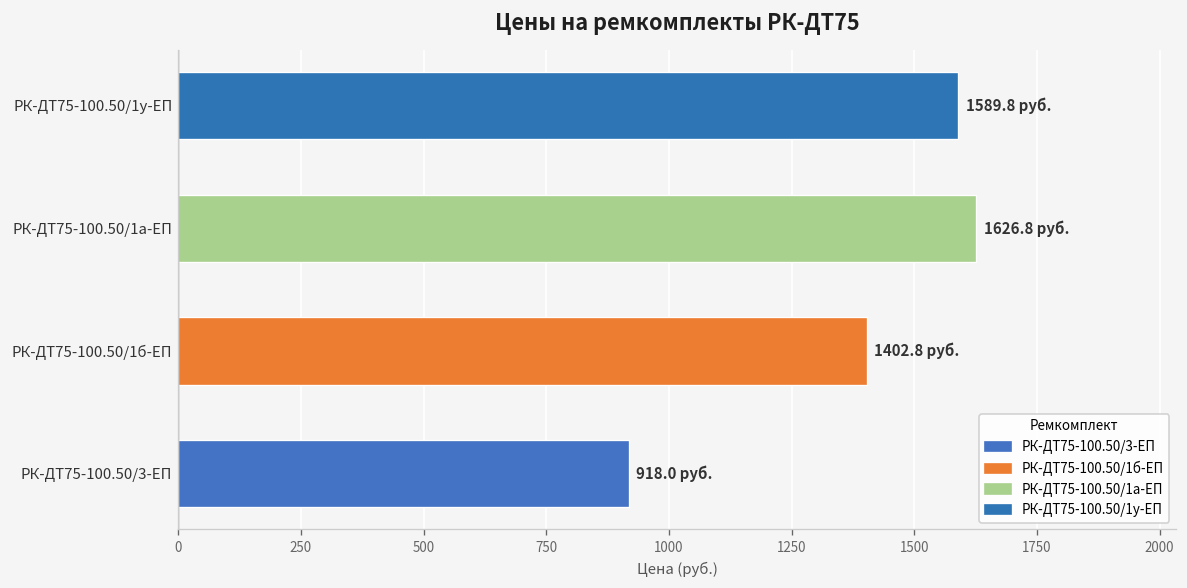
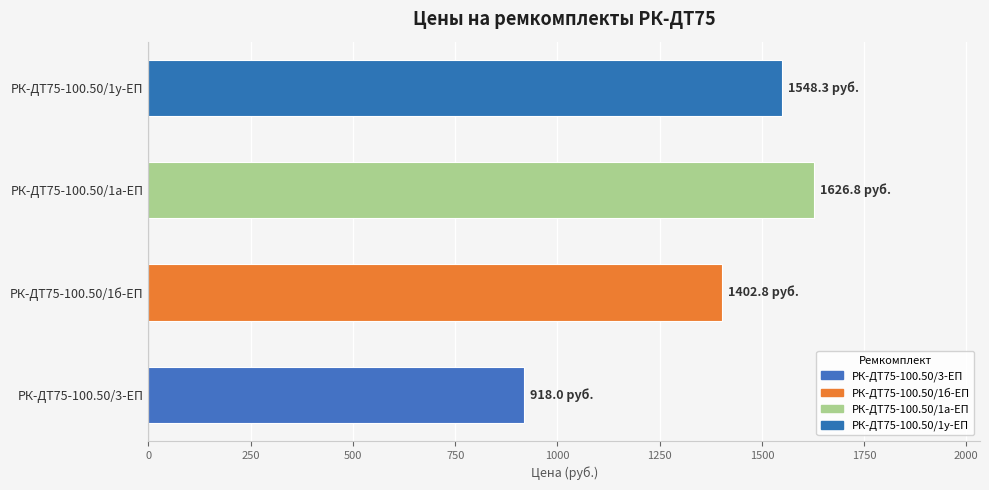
  {
-   "РК-ДТ75-100.50/1у-ЕП": 1589.8,
+   "РК-ДТ75-100.50/1у-ЕП": 1548.3,
    "РК-ДТ75-100.50/1а-ЕП": 1626.8,
    "РК-ДТ75-100.50/1б-ЕП": 1402.8,
    "РК-ДТ75-100.50/3-ЕП": 918.0
  }
